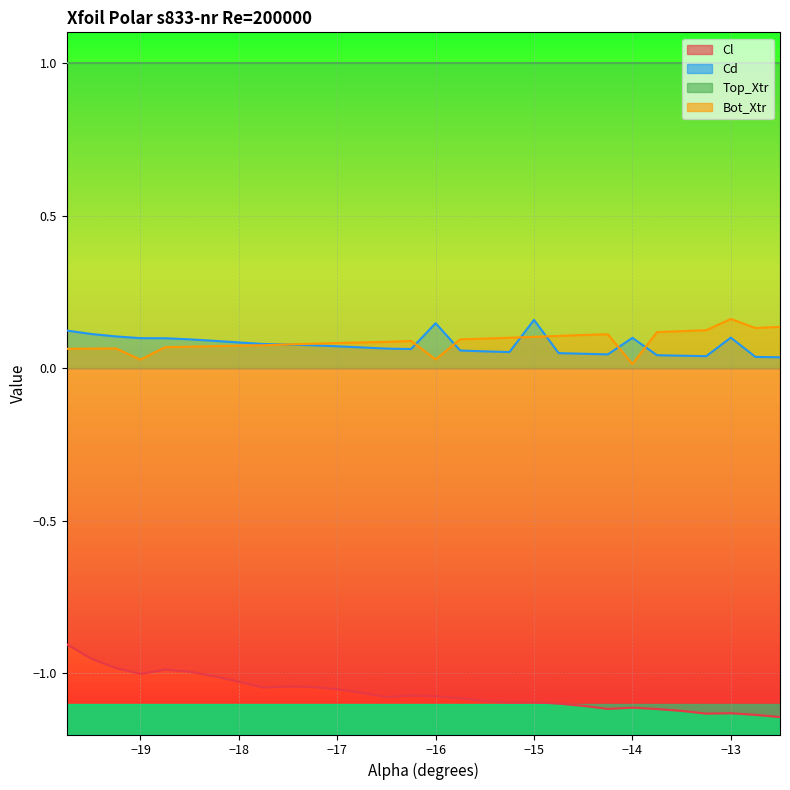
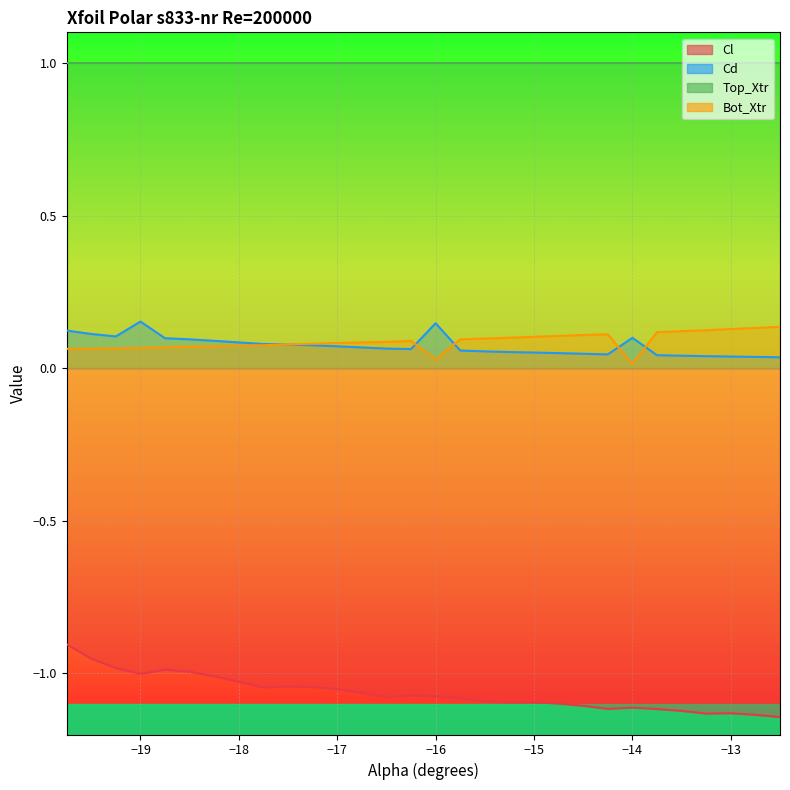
  {
    "Cd": {
-     "−19": 0.10,
+     "−19": 0.15,
      "−18": 0.08,
      "−17": 0.07,
      "−16": 0.15,
-     "−15": 0.16,
+     "−15": 0.05,
      "−14": 0.10,
-     "−13": 0.10
+     "−13": 0.04
    },
    "Top_Xtr": {
      "−19": 1.00,
      "−18": 1.00,
      "−17": 1.00,
      "−16": 1.00,
      "−15": 1.00,
      "−14": 1.00
    },
    "Bot_Xtr": {
-     "−19": 0.03,
+     "−19": 0.07,
      "−18": 0.07,
      "−17": 0.08,
      "−16": 0.03,
      "−15": 0.10,
      "−14": 0.01,
-     "−13": 0.16
+     "−13": 0.13
    }
  }
